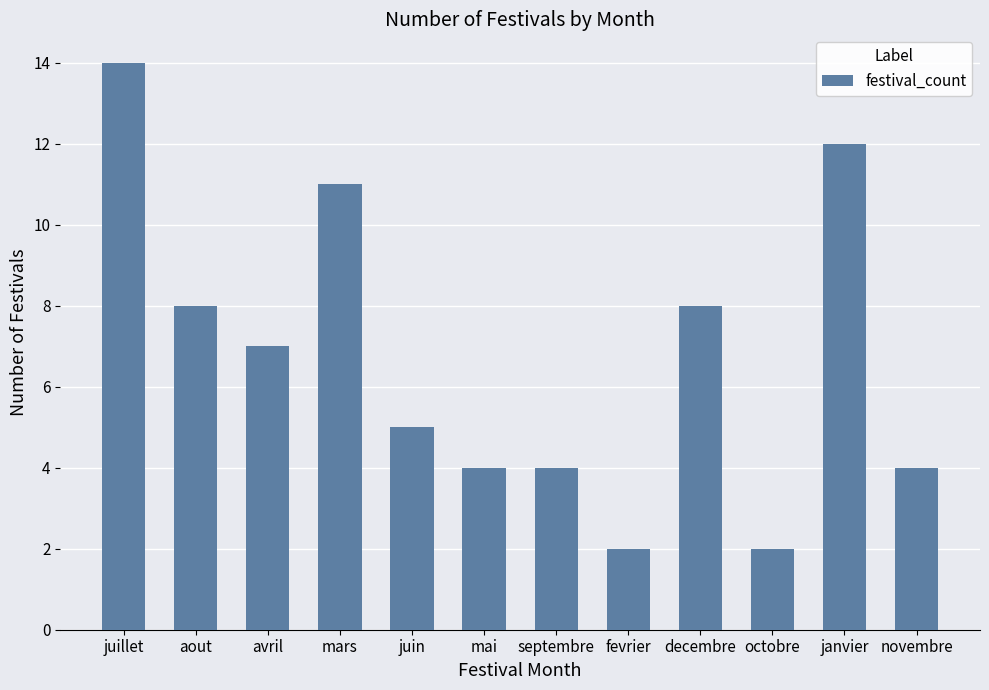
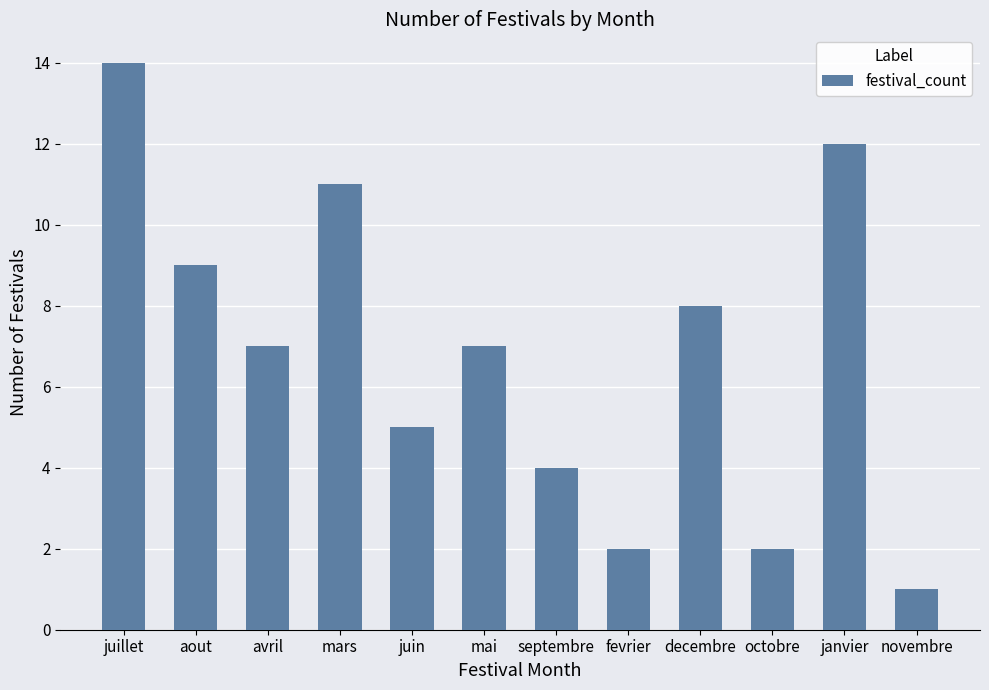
  {
    "juillet": 14,
-   "aout": 8,
+   "aout": 9,
    "avril": 7,
    "mars": 11,
    "juin": 5,
-   "mai": 4,
+   "mai": 7,
    "septembre": 4,
    "fevrier": 2,
    "decembre": 8,
    "octobre": 2,
    "janvier": 12,
-   "novembre": 4
+   "novembre": 1
  }
